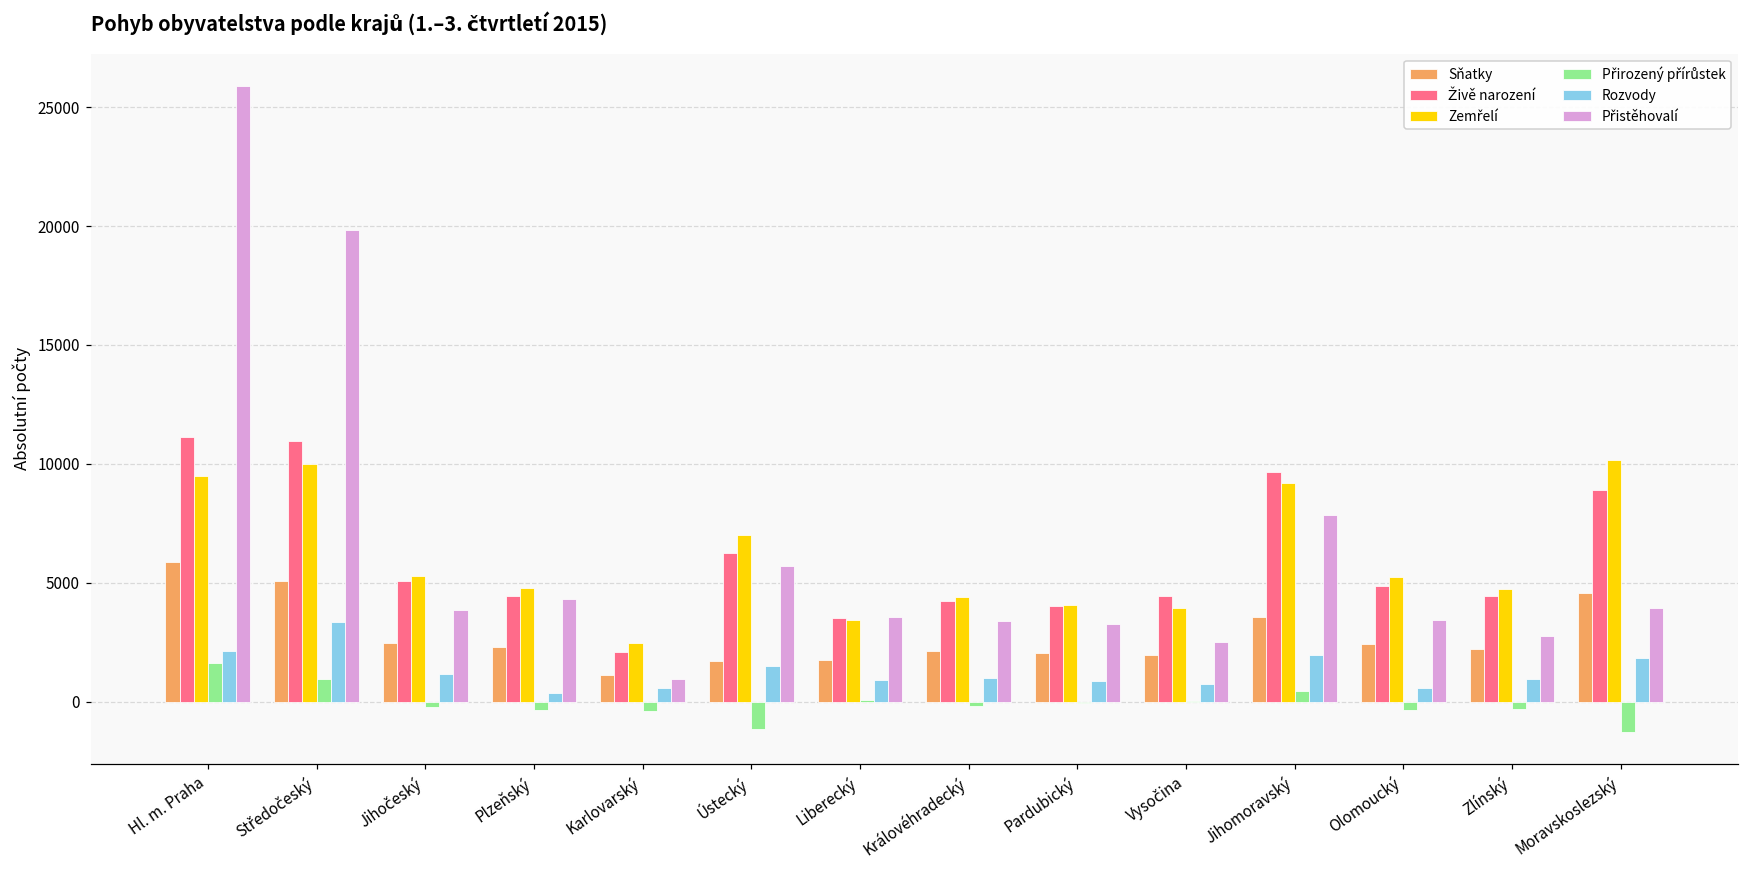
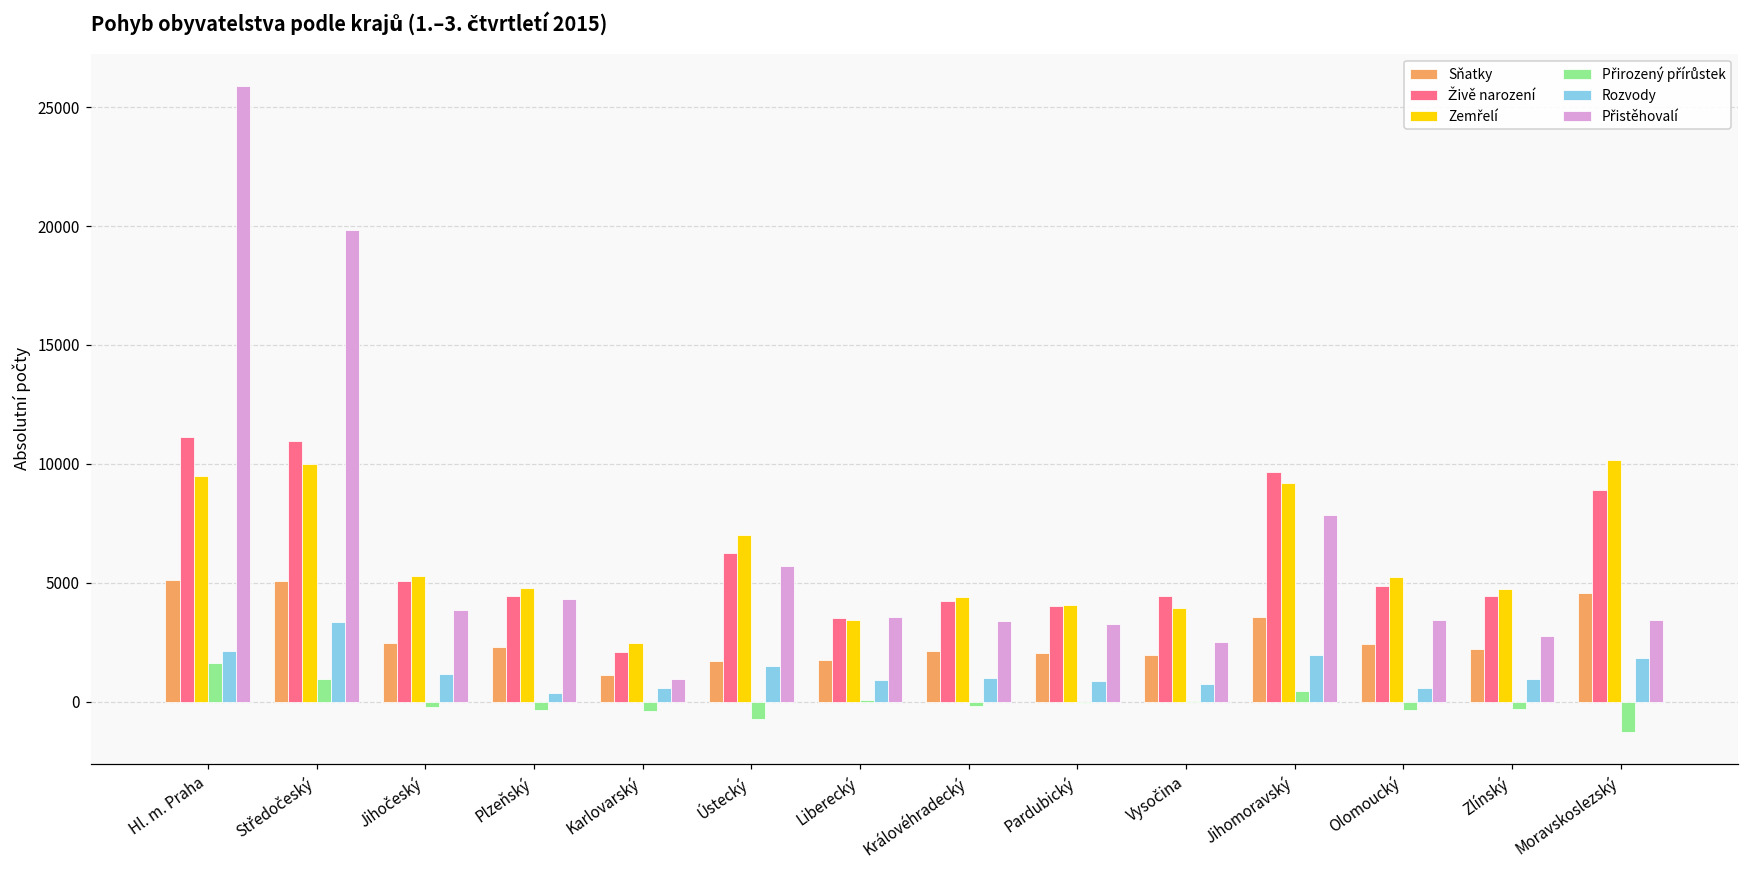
  {
    "Sňatky": {
-     "Hl. m. Praha": 5900,
+     "Hl. m. Praha": 5100,
      "Středočeský": 5100,
      "Jihočeský": 2500,
      "Plzeňský": 2300,
      "Karlovarský": 1100,
      "Ústecký": 1700,
      "Liberecký": 1800,
      "Královéhradecký": 2100,
      "Pardubický": 2100,
      "Vysočina": 2000,
      "Jihomoravský": 3600,
      "Olomoucký": 2400,
      "Zlínský": 2200,
      "Moravskoslezský": 4600
    },
    "Živě narození": {
      "Hl. m. Praha": 11100,
      "Středočeský": 11000,
      "Jihočeský": 5100,
      "Plzeňský": 4400,
      "Karlovarský": 2100,
      "Ústecký": 6300,
      "Liberecký": 3500,
      "Královéhradecký": 4200,
      "Pardubický": 4000,
      "Vysočina": 4500,
      "Jihomoravský": 9700,
      "Olomoucký": 4900,
      "Zlínský": 4500,
      "Moravskoslezský": 8900
    },
    "Zemřelí": {
      "Hl. m. Praha": 9500,
      "Středočeský": 10000,
      "Jihočeský": 5300,
      "Plzeňský": 4800,
      "Karlovarský": 2500,
      "Ústecký": 7000,
      "Liberecký": 3500,
      "Královéhradecký": 4400,
      "Pardubický": 4100,
      "Vysočina": 3900,
      "Jihomoravský": 9200,
      "Olomoucký": 5200,
      "Zlínský": 4800,
      "Moravskoslezský": 10200
    },
    "Přirozený přírůstek": {
      "Hl. m. Praha": 1600,
      "Středočeský": 1000,
      "Jihočeský": -200,
      "Plzeňský": -300,
      "Karlovarský": -400,
-     "Ústecký": -1100,
+     "Ústecký": -700,
      "Královéhradecký": -200,
      "Jihomoravský": 500,
      "Olomoucký": -400,
      "Zlínský": -300,
      "Moravskoslezský": -1300
    },
    "Rozvody": {
      "Hl. m. Praha": 2100,
      "Středočeský": 3300,
      "Jihočeský": 1200,
      "Plzeňský": 400,
      "Karlovarský": 600,
      "Ústecký": 1500,
      "Liberecký": 900,
      "Královéhradecký": 1000,
      "Pardubický": 900,
      "Vysočina": 800,
      "Jihomoravský": 2000,
      "Olomoucký": 600,
      "Zlínský": 1000,
      "Moravskoslezský": 1800
    },
    "Přistěhovalí": {
      "Hl. m. Praha": 25900,
      "Středočeský": 19800,
      "Jihočeský": 3900,
      "Plzeňský": 4300,
      "Karlovarský": 1000,
      "Ústecký": 5700,
      "Liberecký": 3600,
      "Královéhradecký": 3400,
      "Pardubický": 3300,
      "Vysočina": 2500,
      "Jihomoravský": 7800,
      "Olomoucký": 3400,
      "Zlínský": 2800,
-     "Moravskoslezský": 3900
+     "Moravskoslezský": 3400
    }
  }
